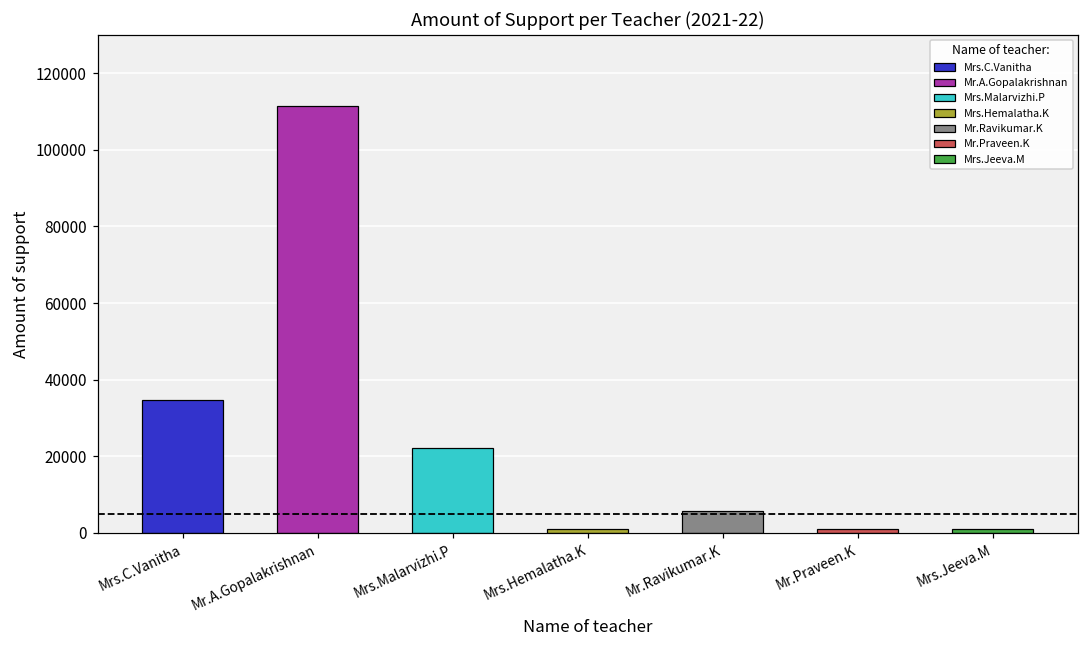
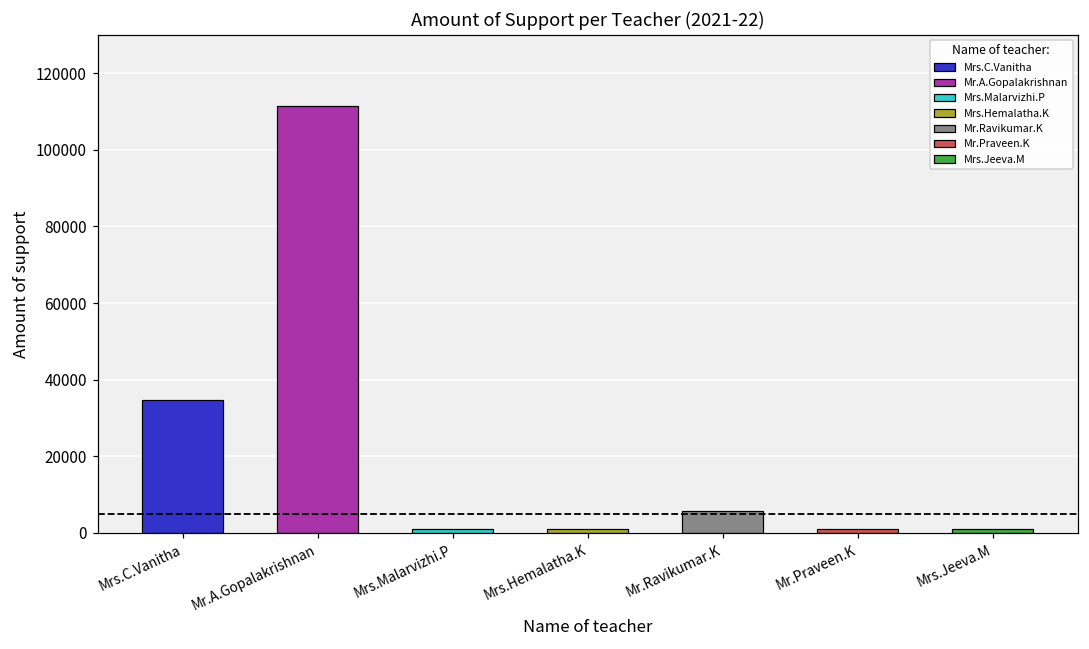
  {
    "Mrs.C.Vanitha": 35000,
    "Mr.A.Gopalakrishnan": 111000,
-   "Mrs.Malarvizhi.P": 22000,
+   "Mrs.Malarvizhi.P": 1000,
    "Mrs.Hemalatha.K": 1000,
    "Mr.Ravikumar.K": 6000,
    "Mr.Praveen.K": 1000,
    "Mrs.Jeeva.M": 1000
  }
